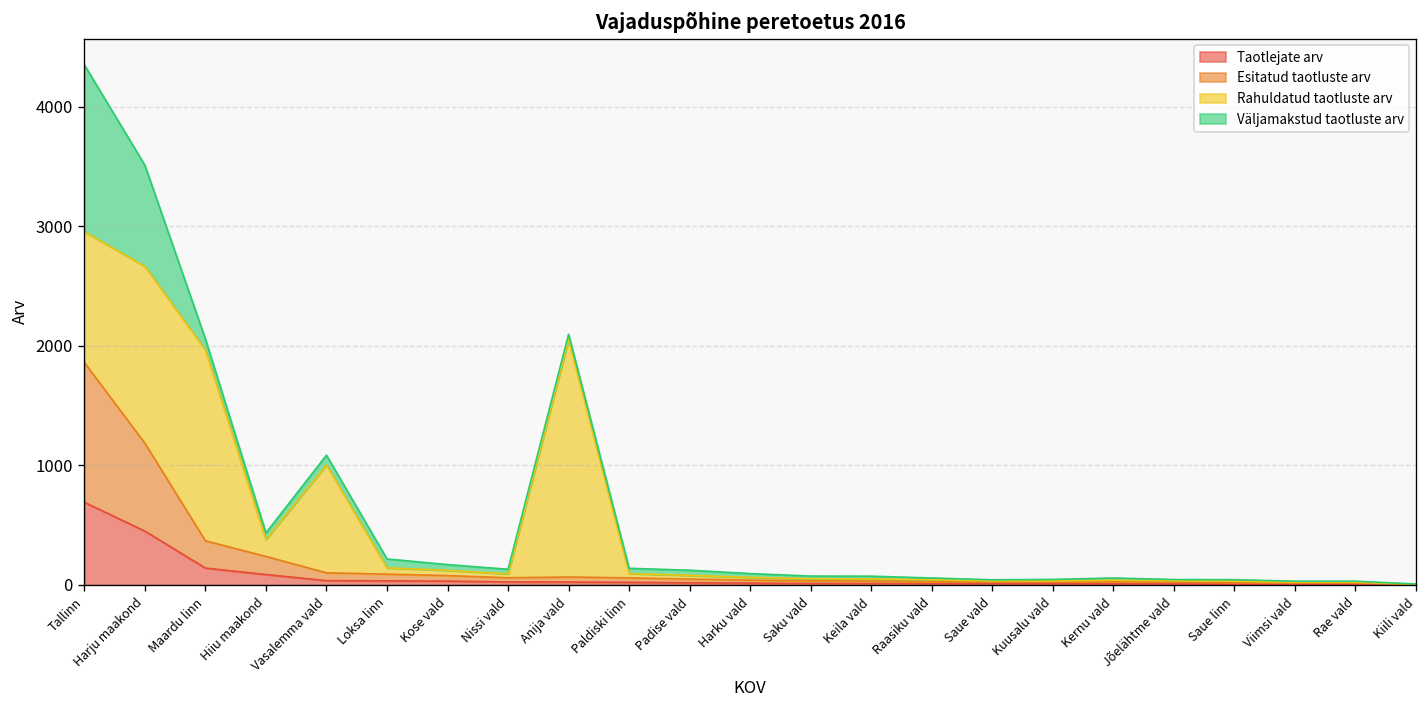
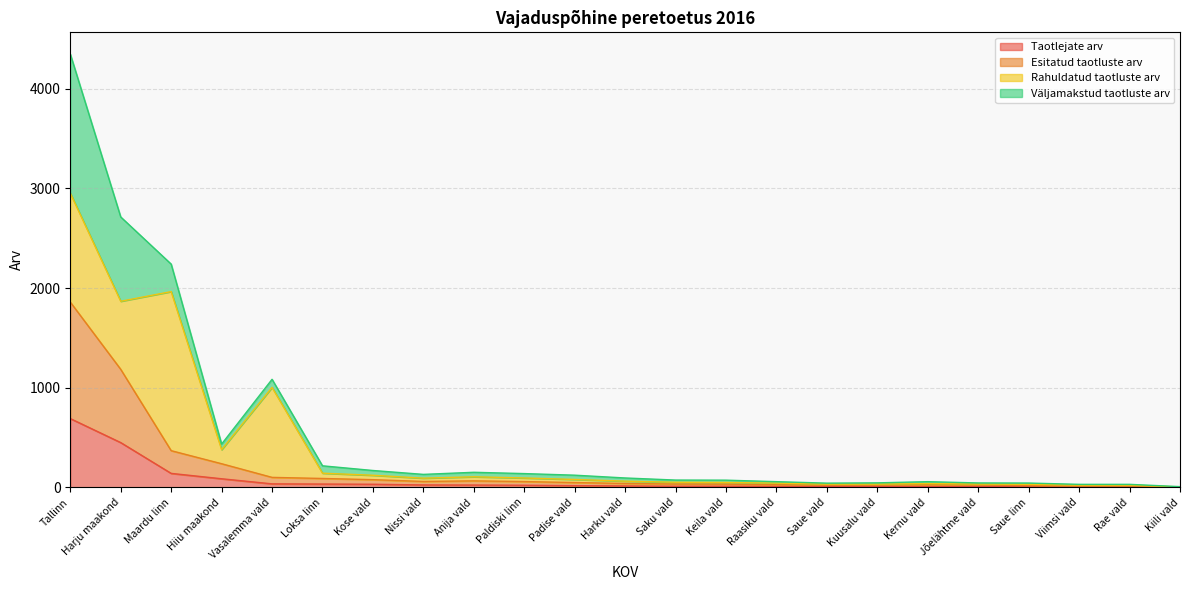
  {
    "Rahuldatud taotluste arv": {
      "Tallinn": 1100,
-     "Harju maakond": 1500,
+     "Harju maakond": 700,
      "Maardu linn": 1600,
      "Hiiu maakond": 100,
      "Vasalemma vald": 900,
      "Loksa linn": 100,
      "Kose vald": 0,
      "Nissi vald": 0,
-     "Anija vald": 2000,
+     "Anija vald": 0,
      "Paldiski linn": 0,
      "Padise vald": 0
    },
    "Väljamakstud taotluste arv": {
      "Tallinn": 1400,
      "Harju maakond": 800,
-     "Maardu linn": 100,
+     "Maardu linn": 300,
      "Hiiu maakond": 100,
      "Vasalemma vald": 100,
      "Loksa linn": 100,
      "Kose vald": 0,
      "Nissi vald": 0,
      "Anija vald": 0,
      "Paldiski linn": 0,
      "Padise vald": 0,
      "Harku vald": 0
    }
  }
